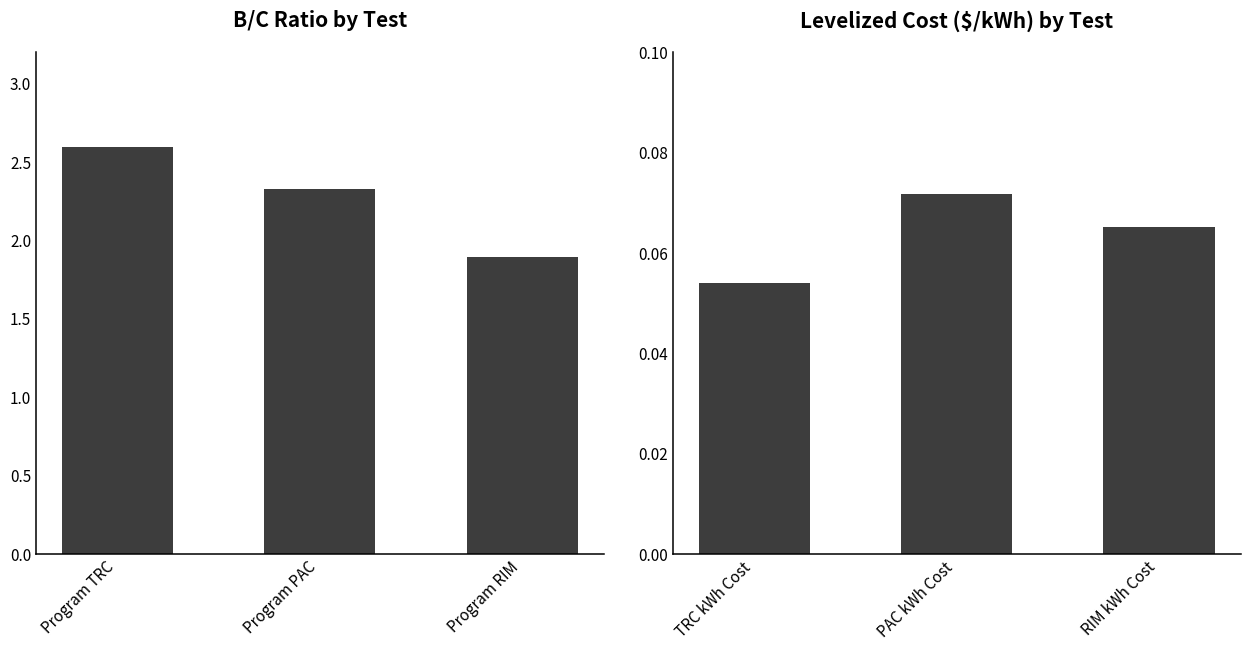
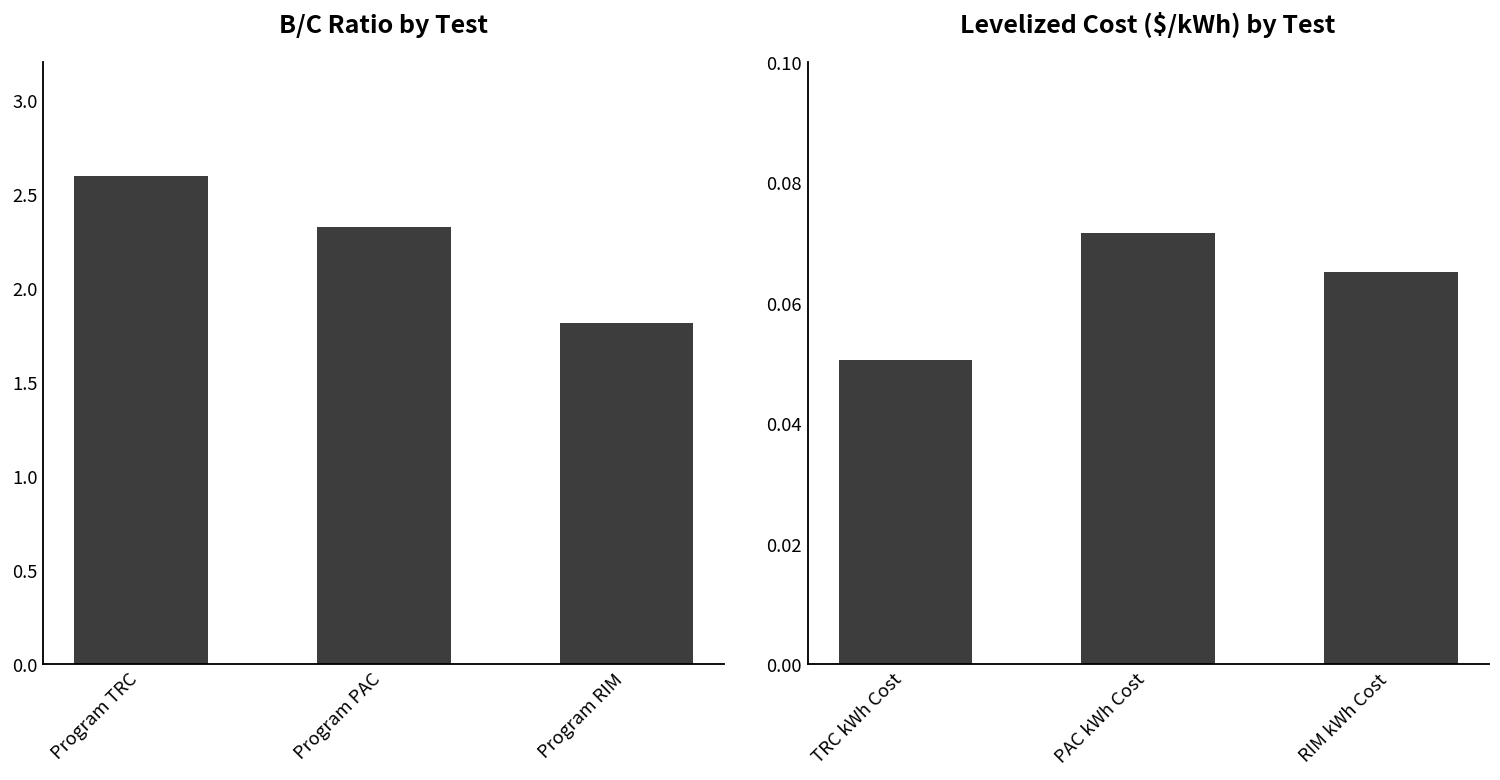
  {
    "B/C Ratio by Test": {
      "Program TRC": 2.59,
      "Program PAC": 2.32,
-     "Program RIM": 1.89
+     "Program RIM": 1.81
    },
    "Levelized Cost ($/kWh) by Test": {
-     "TRC kWh Cost": 0.054,
+     "TRC kWh Cost": 0.050,
      "PAC kWh Cost": 0.072,
      "RIM kWh Cost": 0.065
    }
  }
